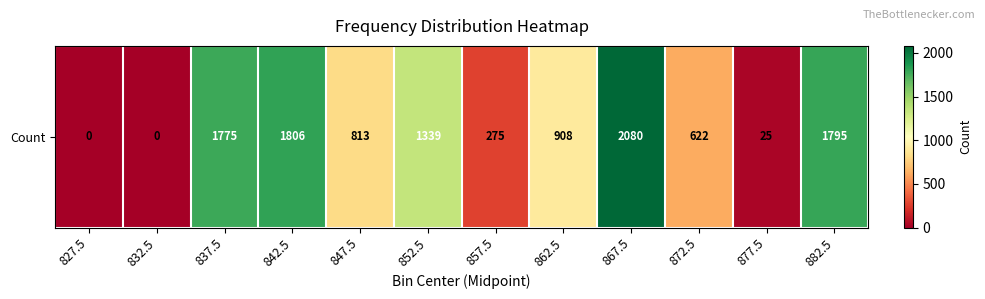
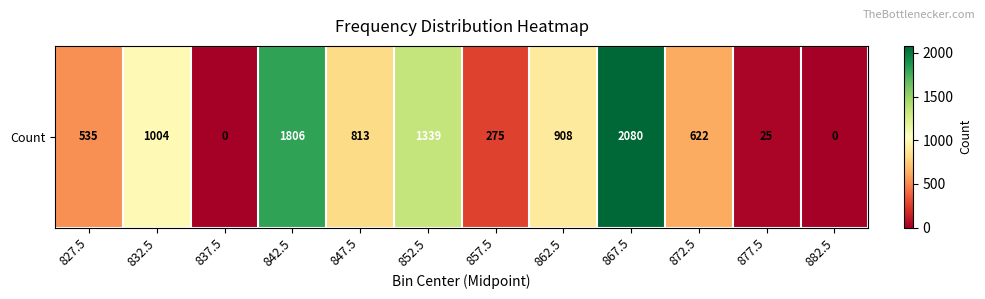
  {
    "Count": {
-     "827.5": 0,
-     "832.5": 0,
-     "837.5": 1775,
+     "827.5": 535,
+     "832.5": 1004,
+     "837.5": 0,
      "842.5": 1806,
      "847.5": 813,
      "852.5": 1339,
      "857.5": 275,
      "862.5": 908,
      "867.5": 2080,
      "872.5": 622,
      "877.5": 25,
-     "882.5": 1795
+     "882.5": 0
    }
  }
